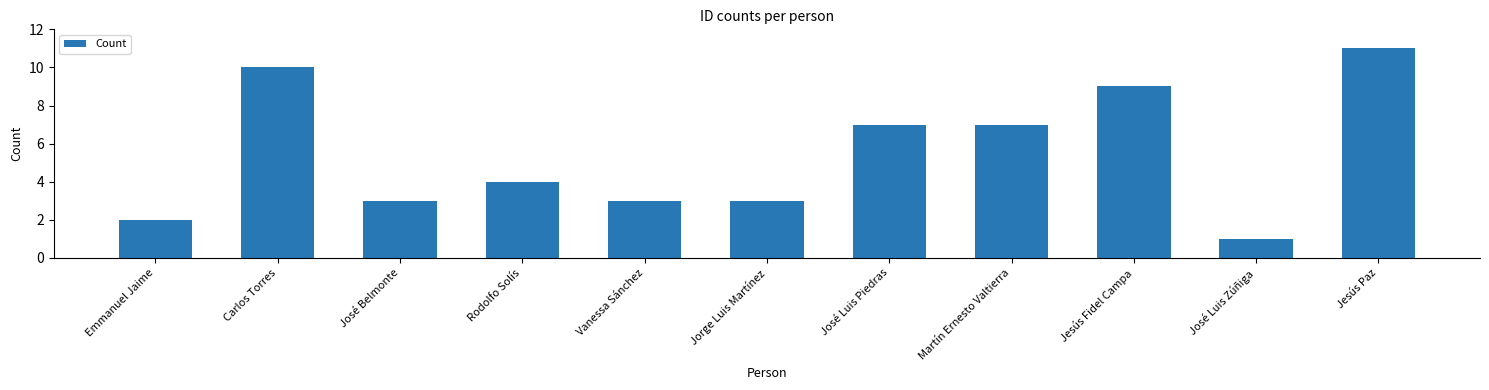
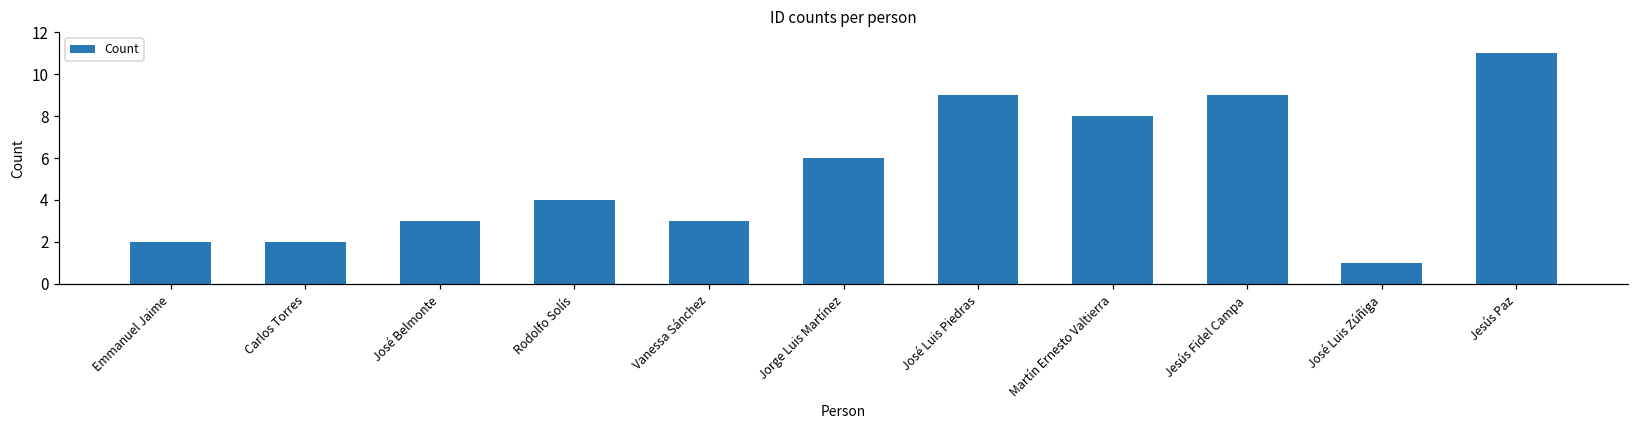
  {
    "Emmanuel Jaime": 2,
-   "Carlos Torres": 10,
+   "Carlos Torres": 2,
    "José Belmonte": 3,
    "Rodolfo Solís": 4,
    "Vanessa Sánchez": 3,
-   "Jorge Luis Martínez": 3,
-   "José Luis Piedras": 7,
-   "Martín Ernesto Valtierra": 7,
+   "Jorge Luis Martínez": 6,
+   "José Luis Piedras": 9,
+   "Martín Ernesto Valtierra": 8,
    "Jesús Fidel Campa": 9,
    "José Luis Zúñiga": 1,
    "Jesús Paz": 11
  }
